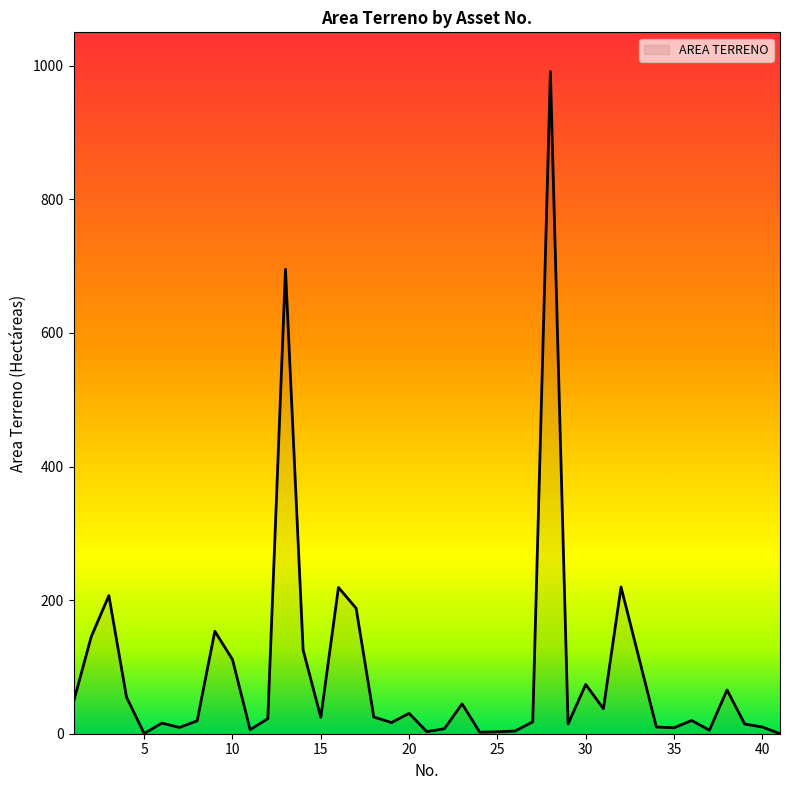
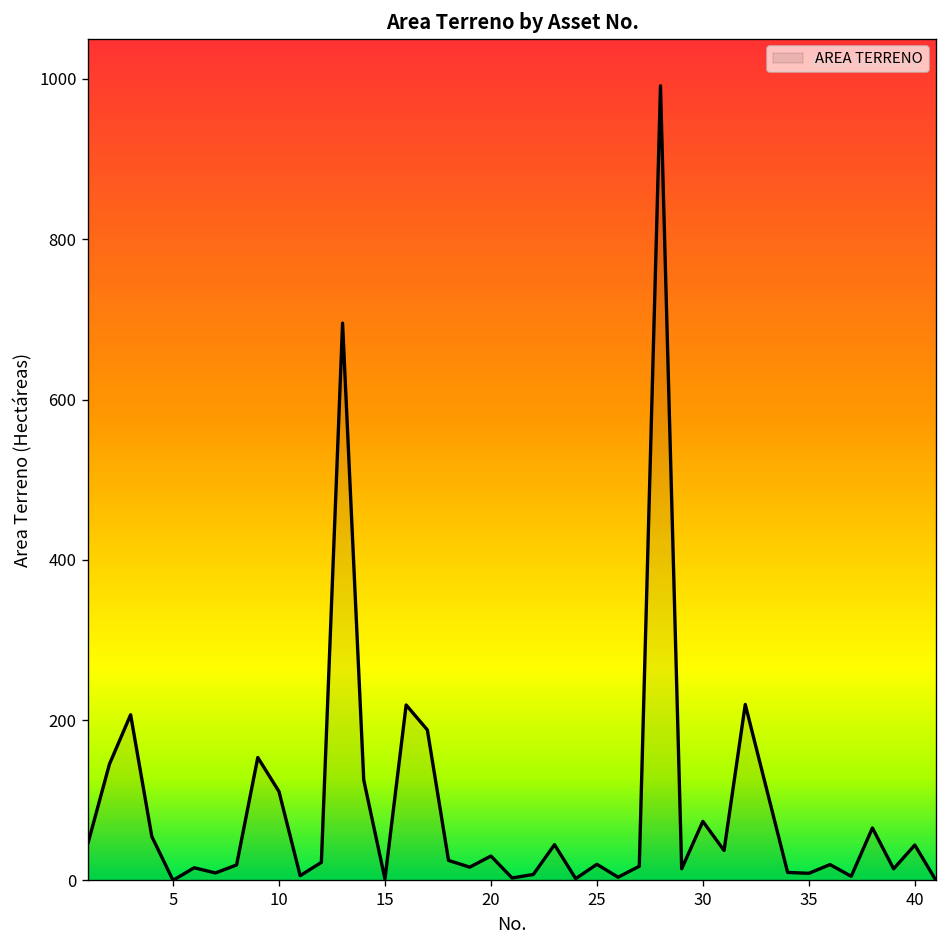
  {
    "5": 0,
    "10": 110,
-   "15": 20,
+   "15": 0,
    "20": 30,
-   "25": 0,
+   "25": 20,
    "30": 70,
    "35": 10,
-   "40": 10
+   "40": 40
  }
